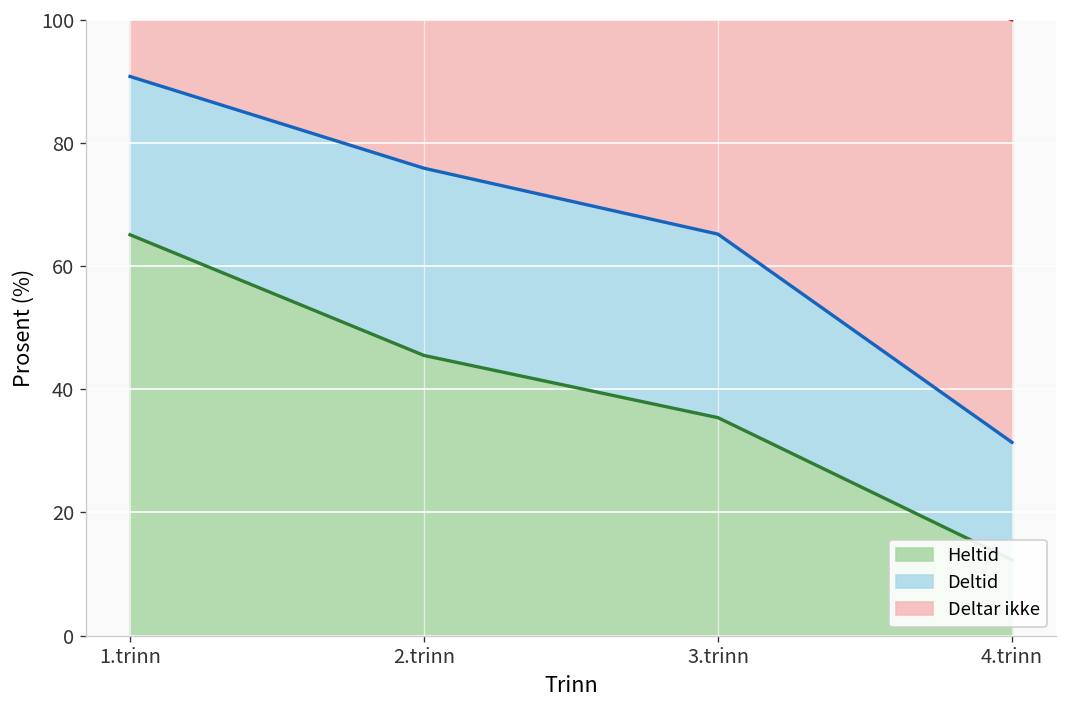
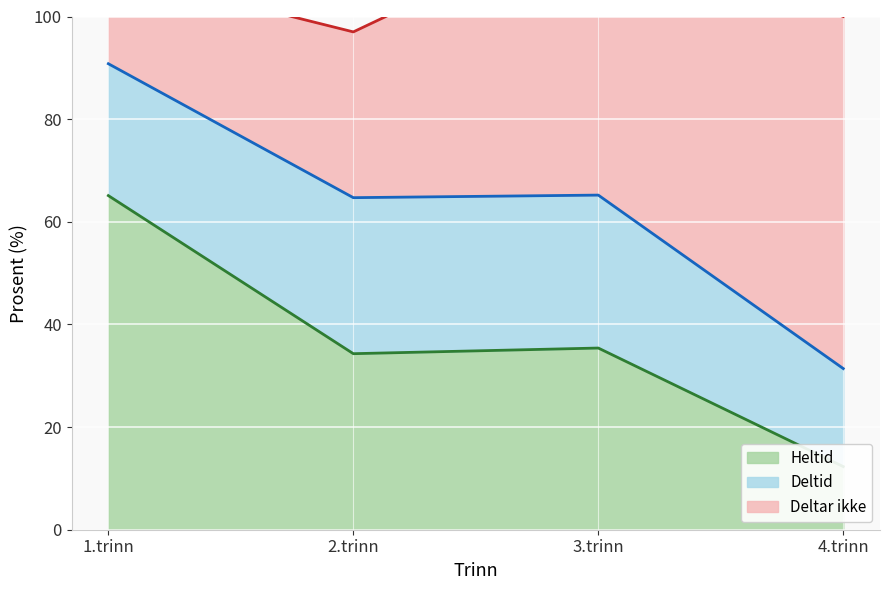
  {
    "Heltid": {
      "1.trinn": 65,
-     "2.trinn": 46,
+     "2.trinn": 34,
      "3.trinn": 35
    },
    "Deltid": {
      "1.trinn": 26,
      "2.trinn": 30,
      "3.trinn": 30,
      "4.trinn": 19
    },
    "Deltar ikke": {
      "4.trinn": 69
    }
  }
